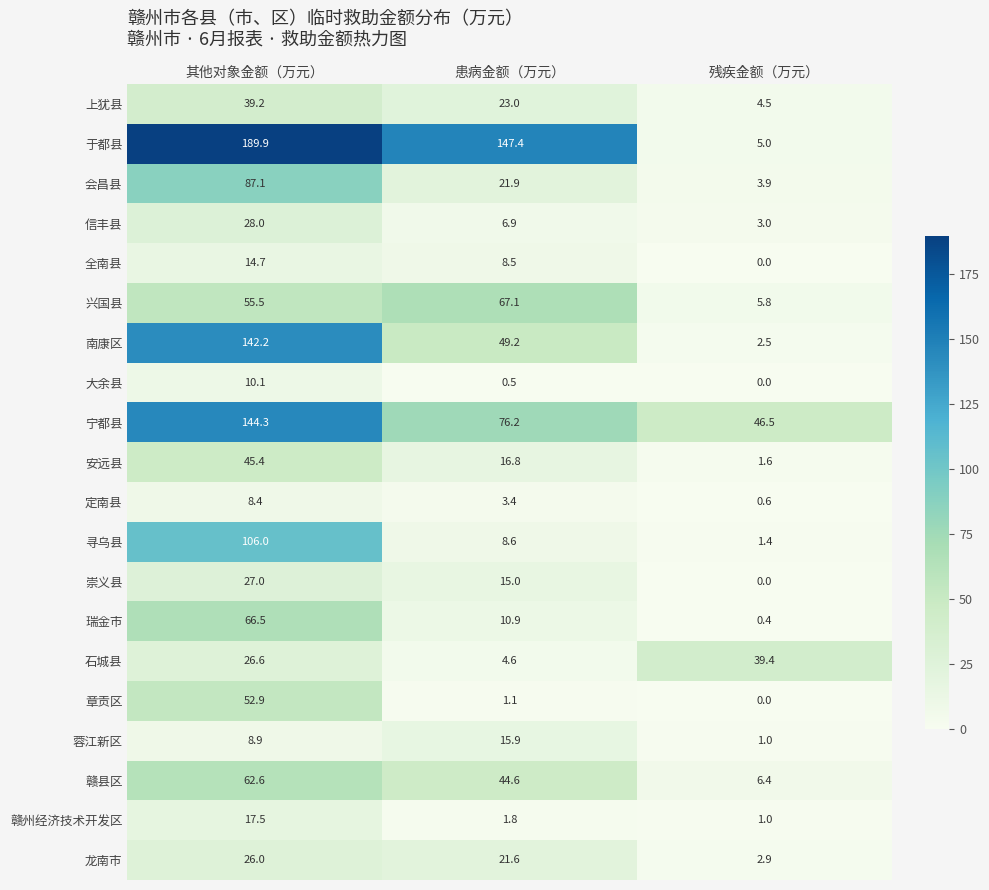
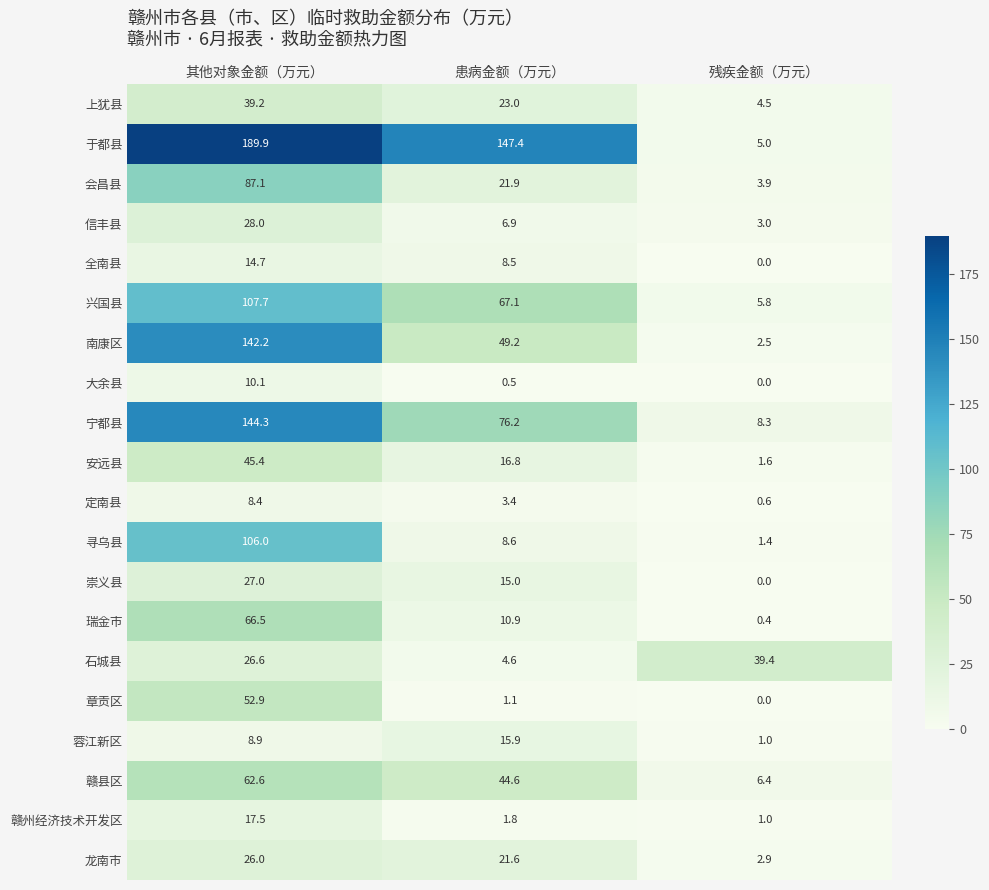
  {
    "上犹县": {
      "其他对象金额（万元）": 39.2,
      "患病金额（万元）": 23.0,
      "残疾金额（万元）": 4.5
    },
    "于都县": {
      "其他对象金额（万元）": 189.9,
      "患病金额（万元）": 147.4,
      "残疾金额（万元）": 5.0
    },
    "会昌县": {
      "其他对象金额（万元）": 87.1,
      "患病金额（万元）": 21.9,
      "残疾金额（万元）": 3.9
    },
    "信丰县": {
      "其他对象金额（万元）": 28.0,
      "患病金额（万元）": 6.9,
      "残疾金额（万元）": 3.0
    },
    "全南县": {
      "其他对象金额（万元）": 14.7,
      "患病金额（万元）": 8.5,
      "残疾金额（万元）": 0.0
    },
    "兴国县": {
-     "其他对象金额（万元）": 55.5,
+     "其他对象金额（万元）": 107.7,
      "患病金额（万元）": 67.1,
      "残疾金额（万元）": 5.8
    },
    "南康区": {
      "其他对象金额（万元）": 142.2,
      "患病金额（万元）": 49.2,
      "残疾金额（万元）": 2.5
    },
    "大余县": {
      "其他对象金额（万元）": 10.1,
      "患病金额（万元）": 0.5,
      "残疾金额（万元）": 0.0
    },
    "宁都县": {
      "其他对象金额（万元）": 144.3,
      "患病金额（万元）": 76.2,
-     "残疾金额（万元）": 46.5
+     "残疾金额（万元）": 8.3
    },
    "安远县": {
      "其他对象金额（万元）": 45.4,
      "患病金额（万元）": 16.8,
      "残疾金额（万元）": 1.6
    },
    "定南县": {
      "其他对象金额（万元）": 8.4,
      "患病金额（万元）": 3.4,
      "残疾金额（万元）": 0.6
    },
    "寻乌县": {
      "其他对象金额（万元）": 106.0,
      "患病金额（万元）": 8.6,
      "残疾金额（万元）": 1.4
    },
    "崇义县": {
      "其他对象金额（万元）": 27.0,
      "患病金额（万元）": 15.0,
      "残疾金额（万元）": 0.0
    },
    "瑞金市": {
      "其他对象金额（万元）": 66.5,
      "患病金额（万元）": 10.9,
      "残疾金额（万元）": 0.4
    },
    "石城县": {
      "其他对象金额（万元）": 26.6,
      "患病金额（万元）": 4.6,
      "残疾金额（万元）": 39.4
    },
    "章贡区": {
      "其他对象金额（万元）": 52.9,
      "患病金额（万元）": 1.1,
      "残疾金额（万元）": 0.0
    },
    "蓉江新区": {
      "其他对象金额（万元）": 8.9,
      "患病金额（万元）": 15.9,
      "残疾金额（万元）": 1.0
    },
    "赣县区": {
      "其他对象金额（万元）": 62.6,
      "患病金额（万元）": 44.6,
      "残疾金额（万元）": 6.4
    },
    "赣州经济技术开发区": {
      "其他对象金额（万元）": 17.5,
      "患病金额（万元）": 1.8,
      "残疾金额（万元）": 1.0
    },
    "龙南市": {
      "其他对象金额（万元）": 26.0,
      "患病金额（万元）": 21.6,
      "残疾金额（万元）": 2.9
    }
  }
